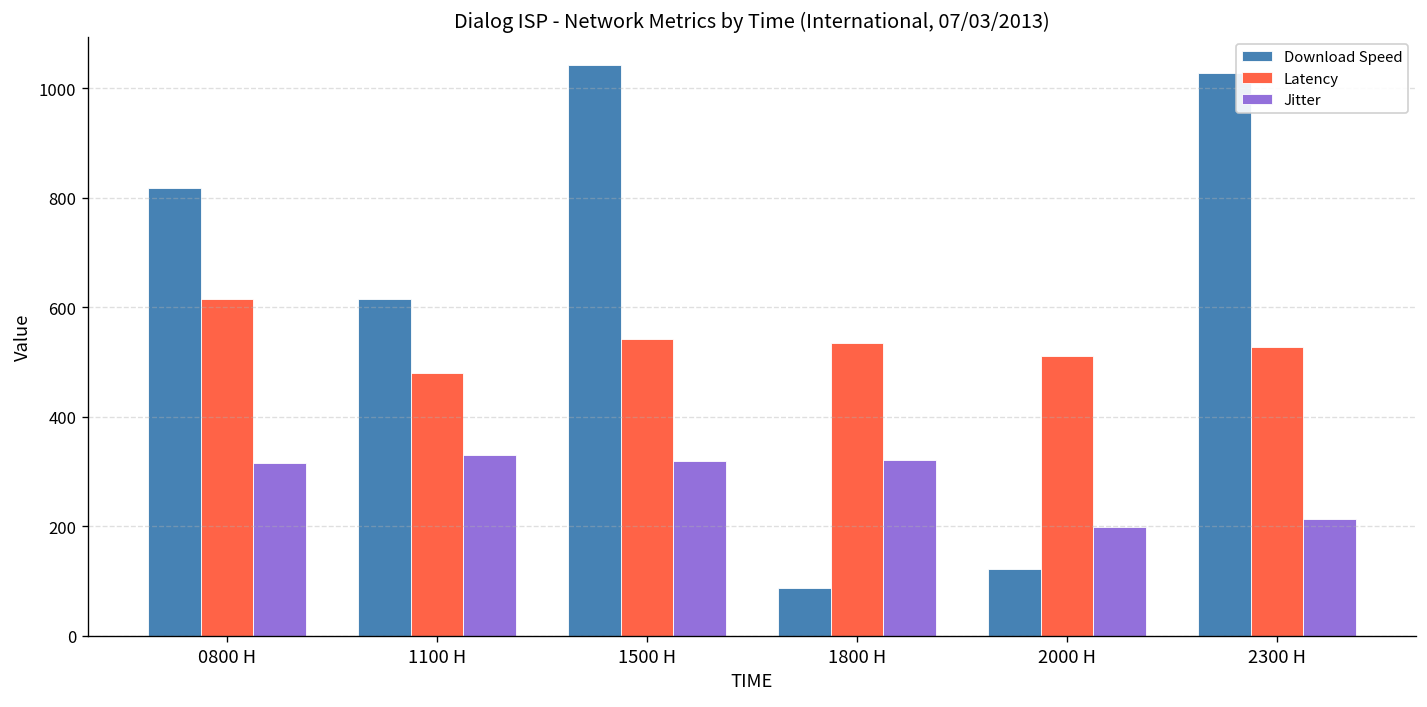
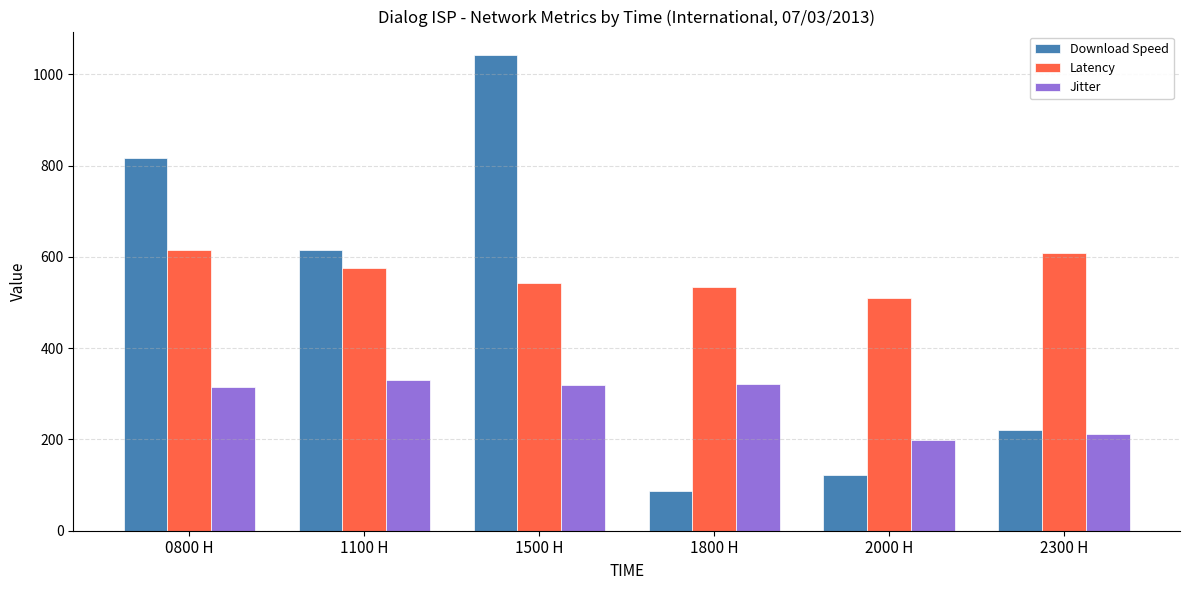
  {
    "Download Speed": {
      "0800 H": 820,
      "1100 H": 620,
      "1500 H": 1040,
      "1800 H": 90,
      "2000 H": 120,
-     "2300 H": 1030
+     "2300 H": 220
    },
    "Latency": {
      "0800 H": 620,
-     "1100 H": 480,
+     "1100 H": 580,
      "1500 H": 540,
      "1800 H": 540,
      "2000 H": 510,
-     "2300 H": 530
+     "2300 H": 610
    },
    "Jitter": {
      "0800 H": 320,
      "1100 H": 330,
      "1500 H": 320,
      "1800 H": 320,
      "2000 H": 200,
      "2300 H": 210
    }
  }
